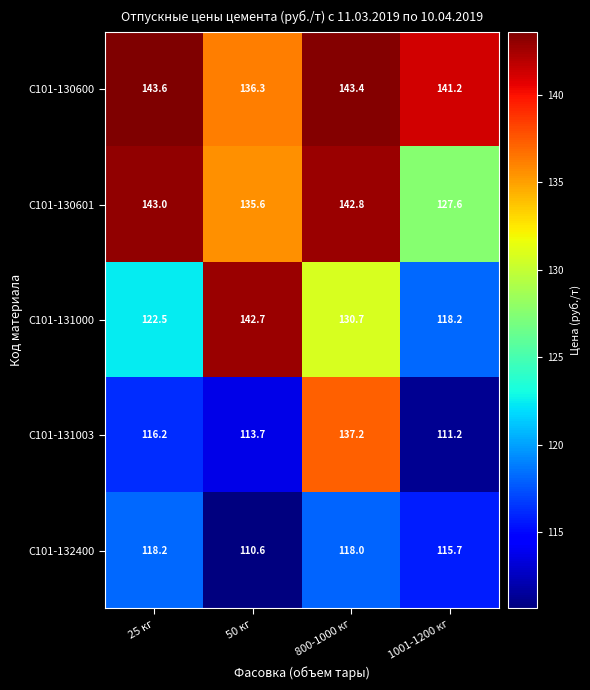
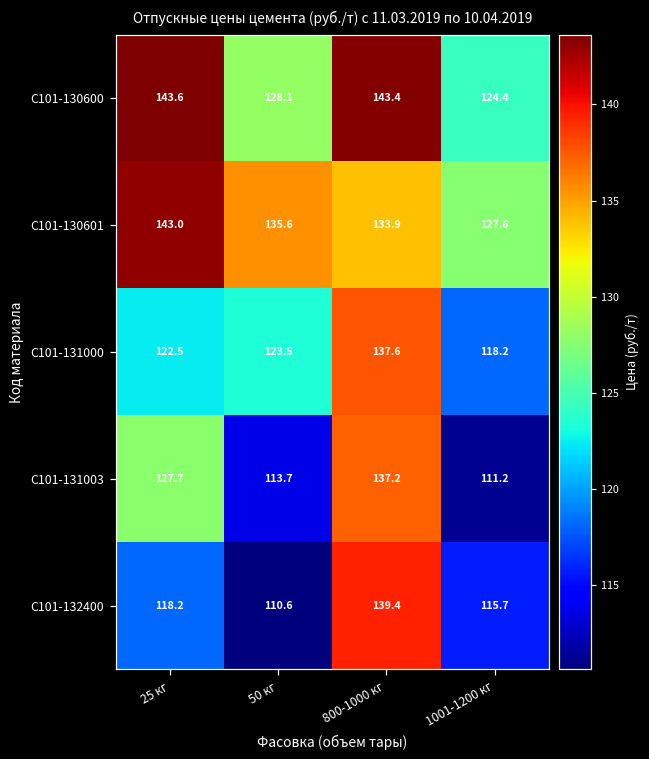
  {
    "С101-130600": {
      "25 кг": 143.6,
-     "50 кг": 136.3,
+     "50 кг": 128.1,
      "800-1000 кг": 143.4,
-     "1001-1200 кг": 141.2
+     "1001-1200 кг": 124.4
    },
    "С101-130601": {
      "25 кг": 143.0,
      "50 кг": 135.6,
-     "800-1000 кг": 142.8,
+     "800-1000 кг": 133.9,
      "1001-1200 кг": 127.6
    },
    "С101-131000": {
      "25 кг": 122.5,
-     "50 кг": 142.7,
-     "800-1000 кг": 130.7,
+     "50 кг": 123.5,
+     "800-1000 кг": 137.6,
      "1001-1200 кг": 118.2
    },
    "С101-131003": {
-     "25 кг": 116.2,
+     "25 кг": 127.7,
      "50 кг": 113.7,
      "800-1000 кг": 137.2,
      "1001-1200 кг": 111.2
    },
    "С101-132400": {
      "25 кг": 118.2,
      "50 кг": 110.6,
-     "800-1000 кг": 118.0,
+     "800-1000 кг": 139.4,
      "1001-1200 кг": 115.7
    }
  }
